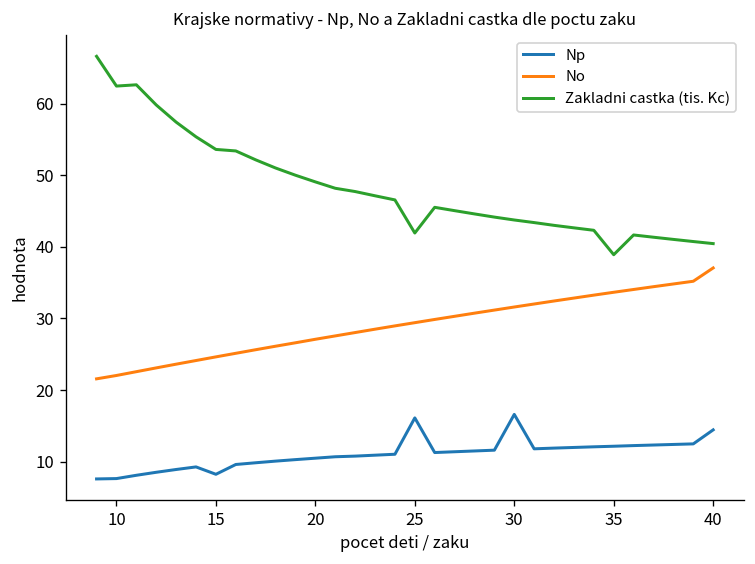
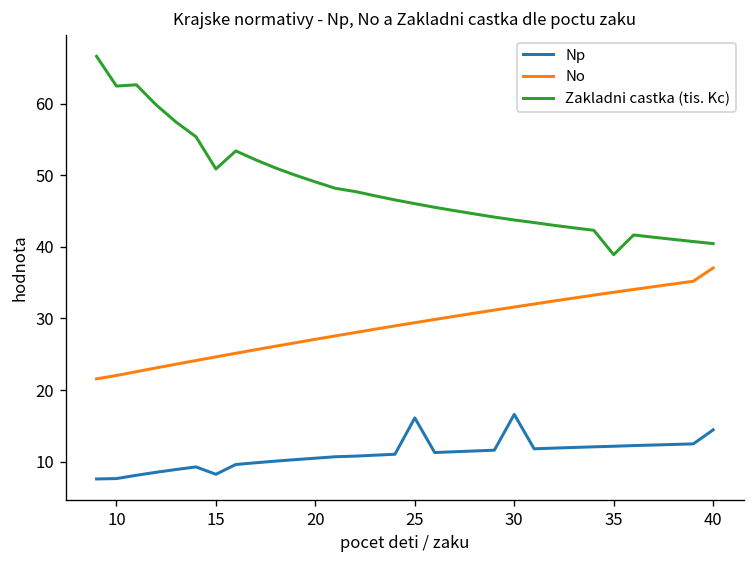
  {
    "Np": {
      "10": 8,
      "15": 8,
      "20": 10,
      "25": 16,
      "30": 17,
      "35": 12,
      "40": 14
    },
    "No": {
      "10": 22,
      "15": 25,
      "20": 27,
      "25": 29,
      "30": 32,
      "35": 34,
      "40": 37
    },
    "Zakladni castka (tis. Kc)": {
      "10": 62,
-     "15": 54,
+     "15": 51,
      "20": 49,
-     "25": 42,
+     "25": 46,
      "30": 44,
      "35": 39,
      "40": 40
    }
  }
